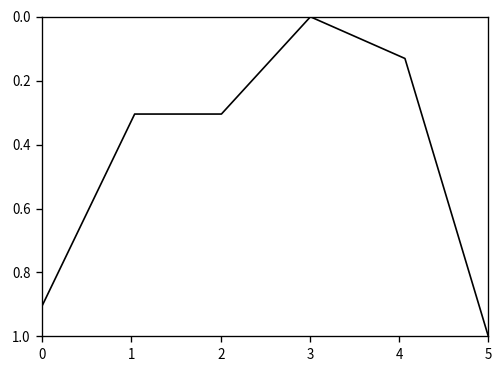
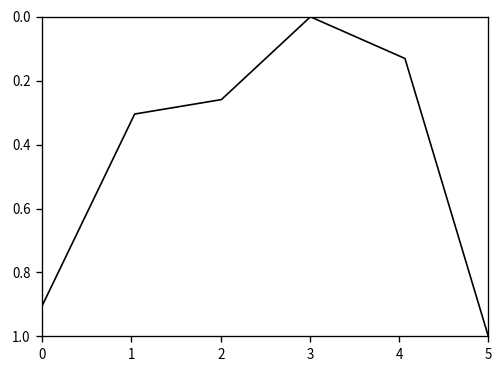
  {
    "0": 0.90,
-   "2": 0.30,
+   "2": 0.26,
    "3": 0.00,
    "5": 1.00
  }
